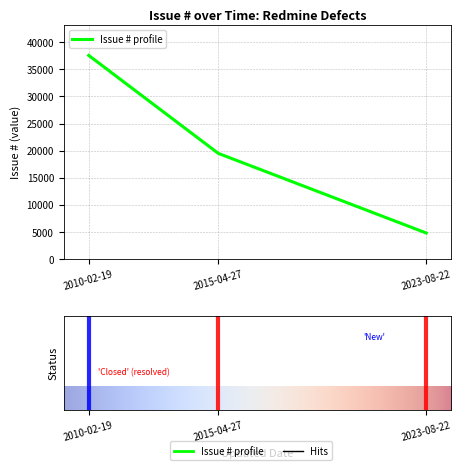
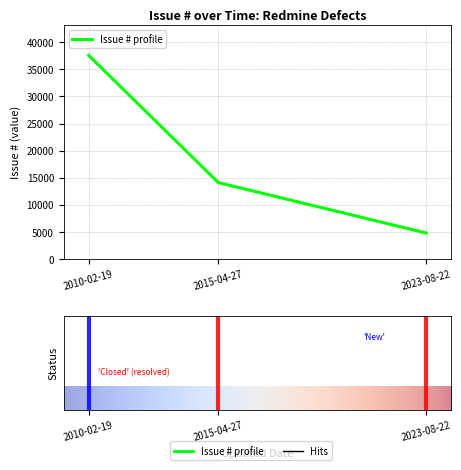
  {
    "2010-02-19": 38000,
-   "2015-04-27": 19000,
+   "2015-04-27": 14000,
    "2023-08-22": 5000
  }
